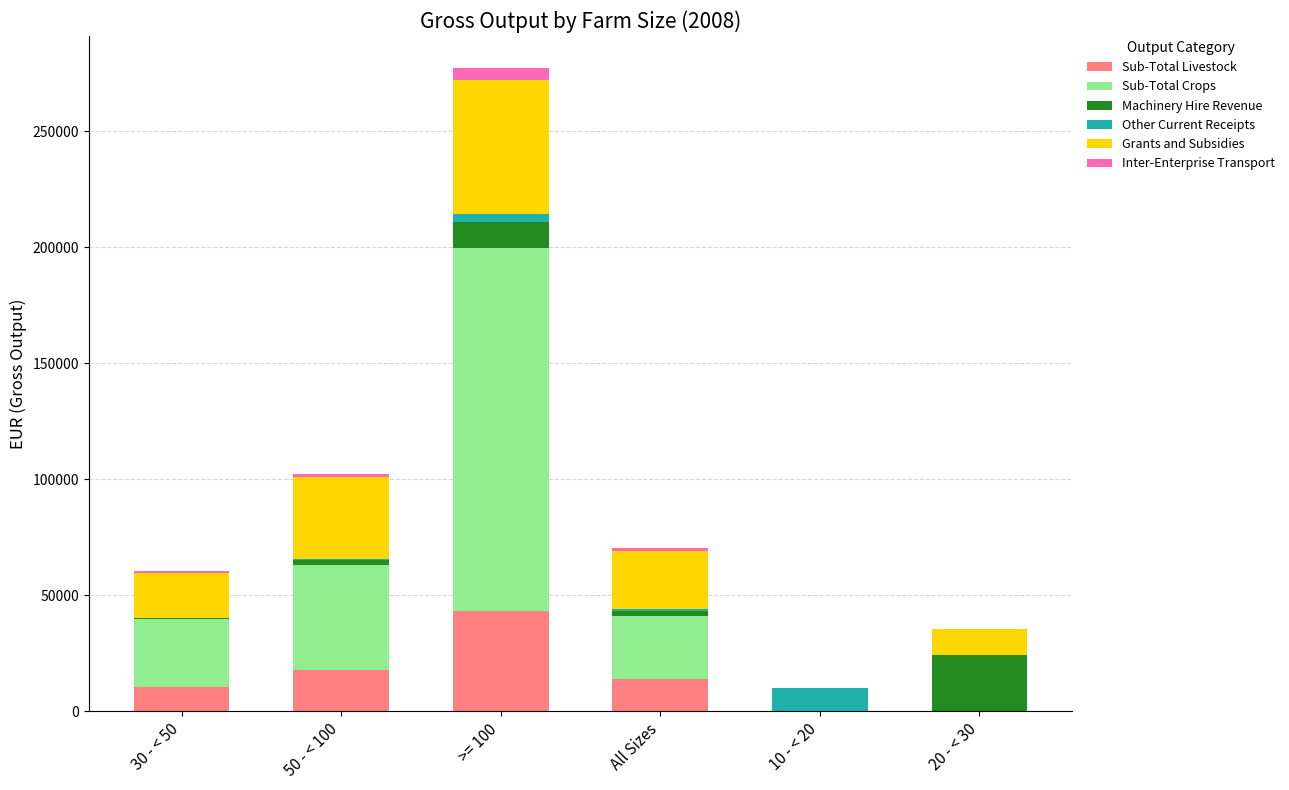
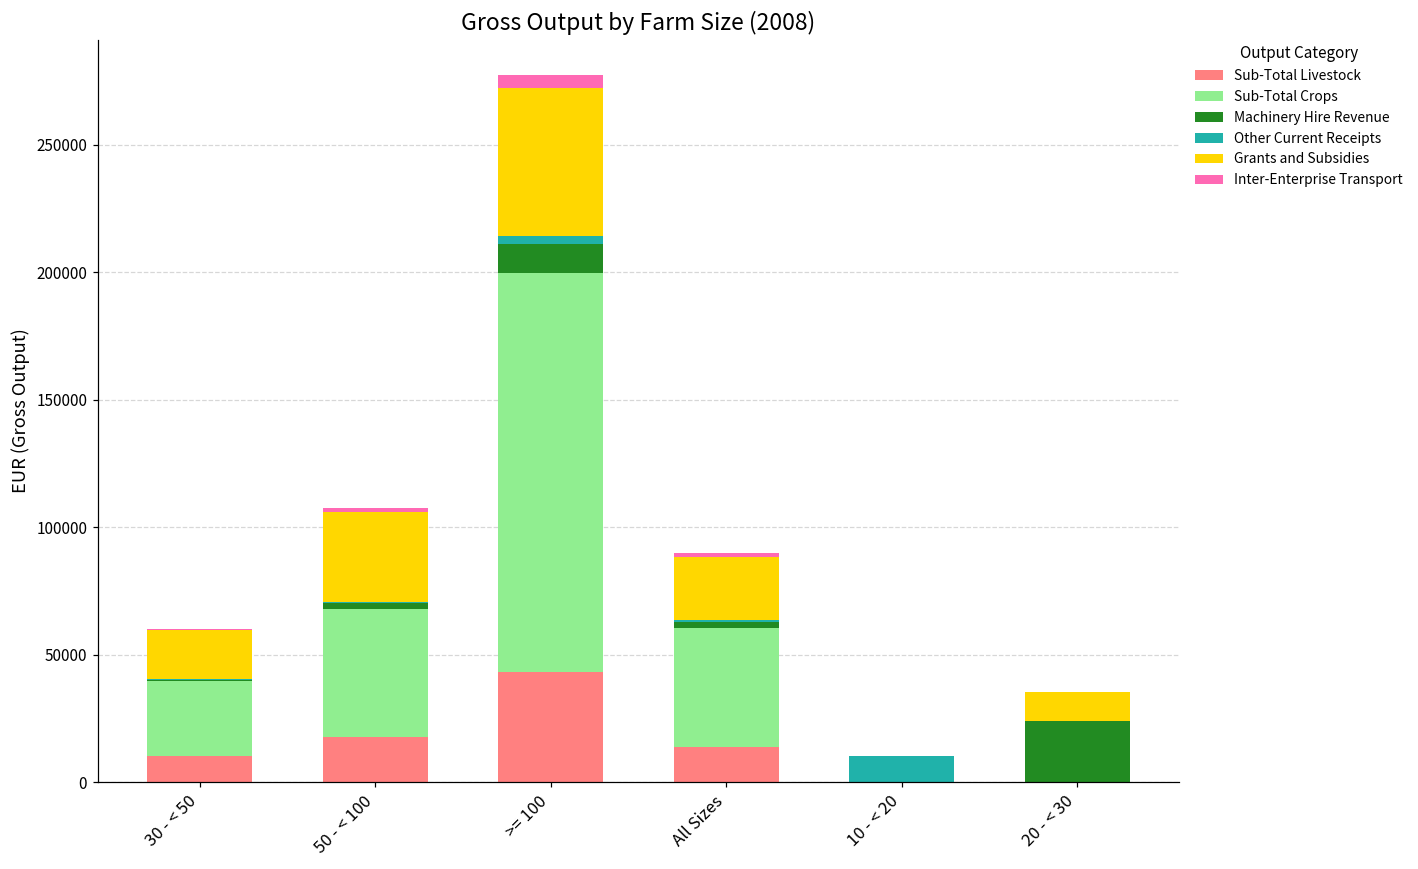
  {
    "Sub-Total Crops": {
      "30 - < 50": 29000,
-     "50 - < 100": 45000,
+     "50 - < 100": 50000,
      ">= 100": 156000,
-     "All Sizes": 27000,
+     "All Sizes": 47000,
      "10 - < 20": 0,
      "20 - < 30": 0
    },
    "Machinery Hire Revenue": {
      "50 - < 100": 2000,
      ">= 100": 11000,
      "All Sizes": 2000,
      "10 - < 20": 0,
      "20 - < 30": 24000
    },
    "Other Current Receipts": {
      ">= 100": 3000,
      "10 - < 20": 10000,
      "20 - < 30": 0
    },
    "Grants and Subsidies": {
      "30 - < 50": 19000,
      "50 - < 100": 35000,
      ">= 100": 58000,
      "All Sizes": 25000,
      "10 - < 20": 0,
      "20 - < 30": 11000
    }
  }
